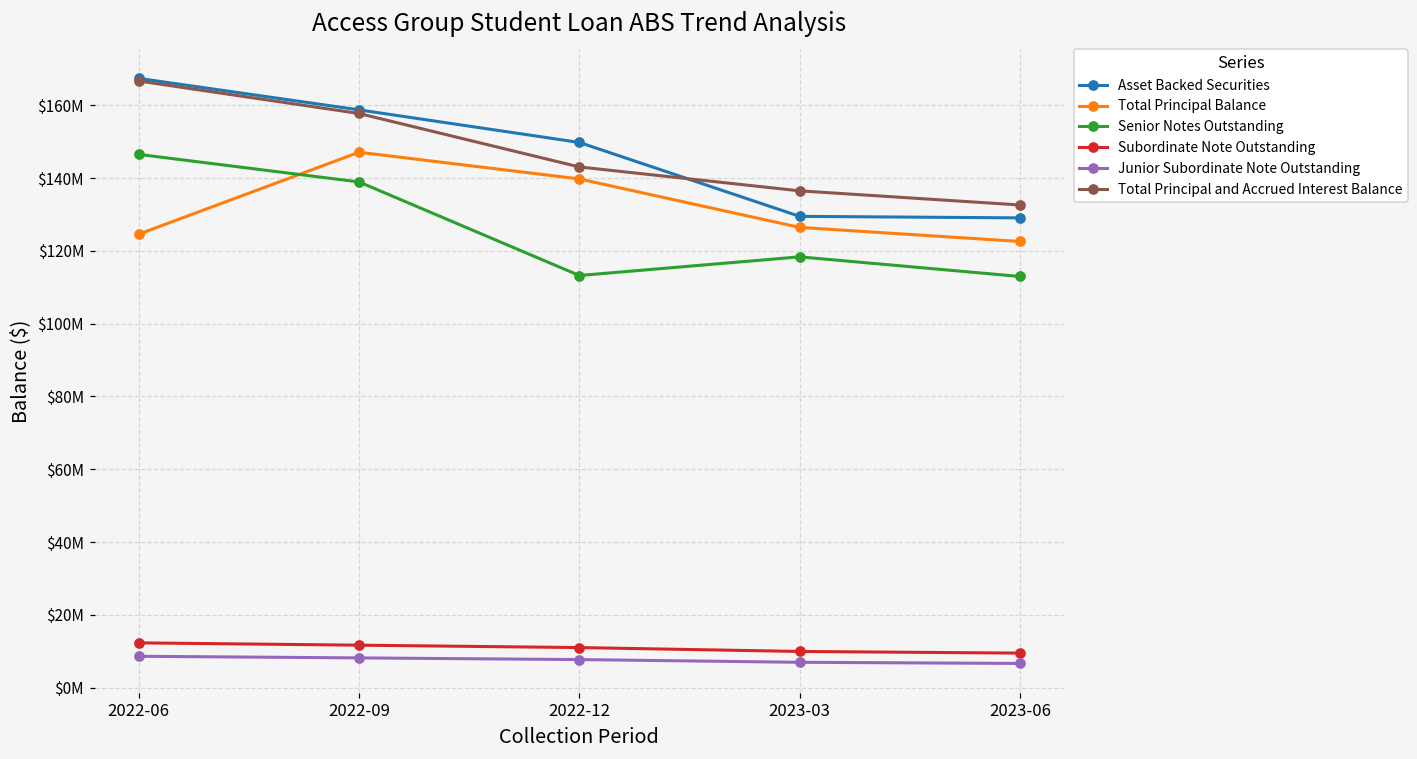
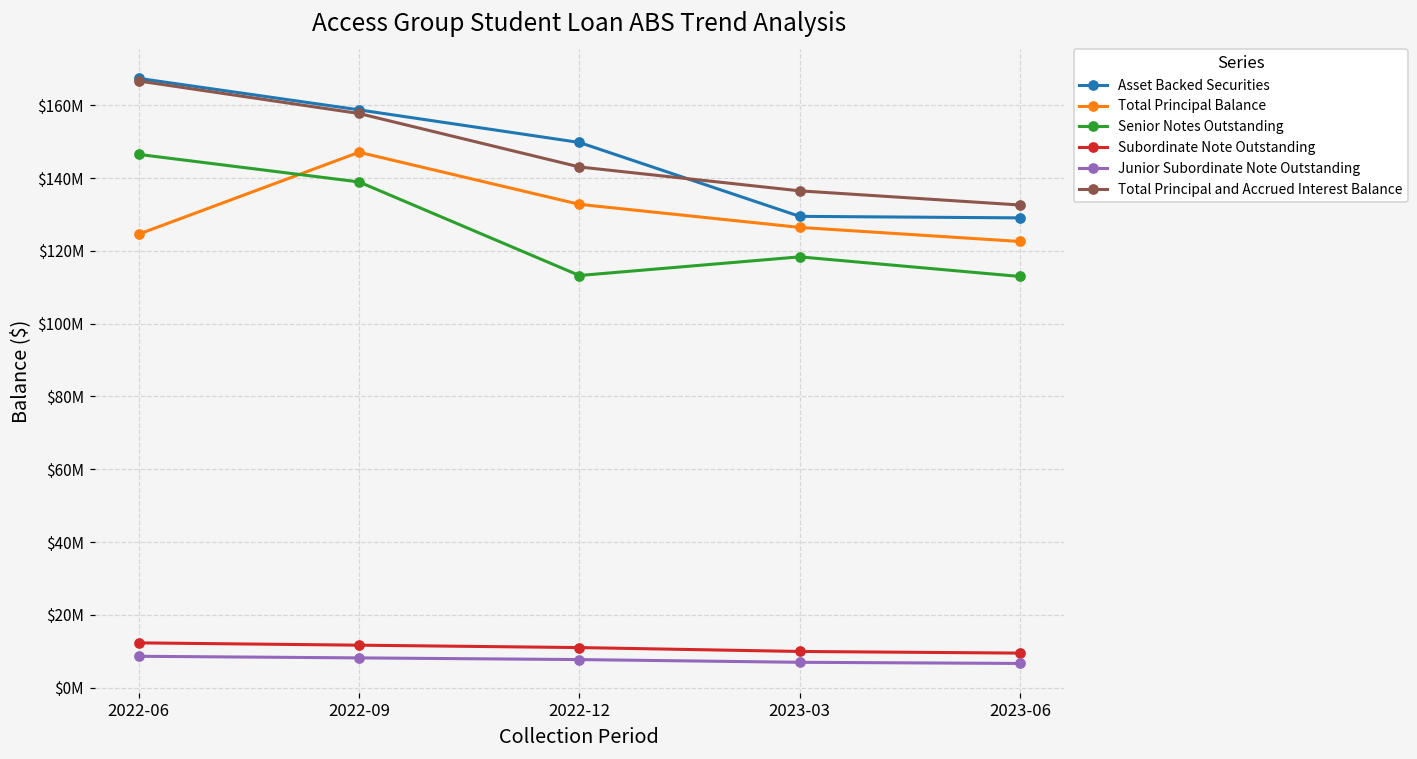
  {
    "Asset Backed Securities": {
      "2022-09": "$159000000",
      "2022-12": "$150000000",
      "2023-03": "$130000000",
      "2023-06": "$129000000"
    },
    "Total Principal Balance": {
      "2022-06": "$125000000",
      "2022-09": "$147000000",
-     "2022-12": "$140000000",
+     "2022-12": "$133000000",
      "2023-03": "$126000000",
      "2023-06": "$123000000"
    },
    "Senior Notes Outstanding": {
      "2022-06": "$147000000",
      "2022-09": "$139000000",
      "2022-12": "$113000000",
      "2023-03": "$118000000",
      "2023-06": "$113000000"
    },
    "Subordinate Note Outstanding": {
      "2022-06": "$12000000",
      "2022-09": "$12000000",
      "2022-12": "$11000000",
      "2023-03": "$10000000",
      "2023-06": "$9000000"
    },
    "Junior Subordinate Note Outstanding": {
      "2022-06": "$9000000",
      "2022-09": "$8000000",
      "2022-12": "$8000000",
      "2023-03": "$7000000",
      "2023-06": "$7000000"
    },
    "Total Principal and Accrued Interest Balance": {
      "2022-09": "$158000000",
      "2022-12": "$143000000",
      "2023-03": "$137000000",
      "2023-06": "$133000000"
    }
  }
